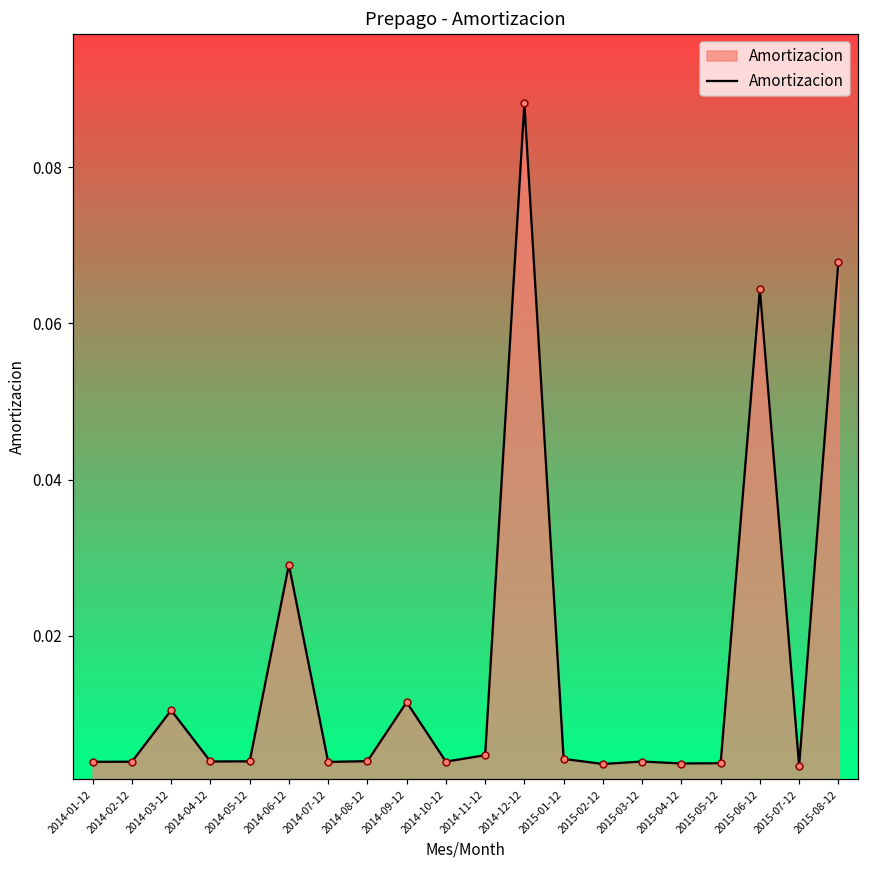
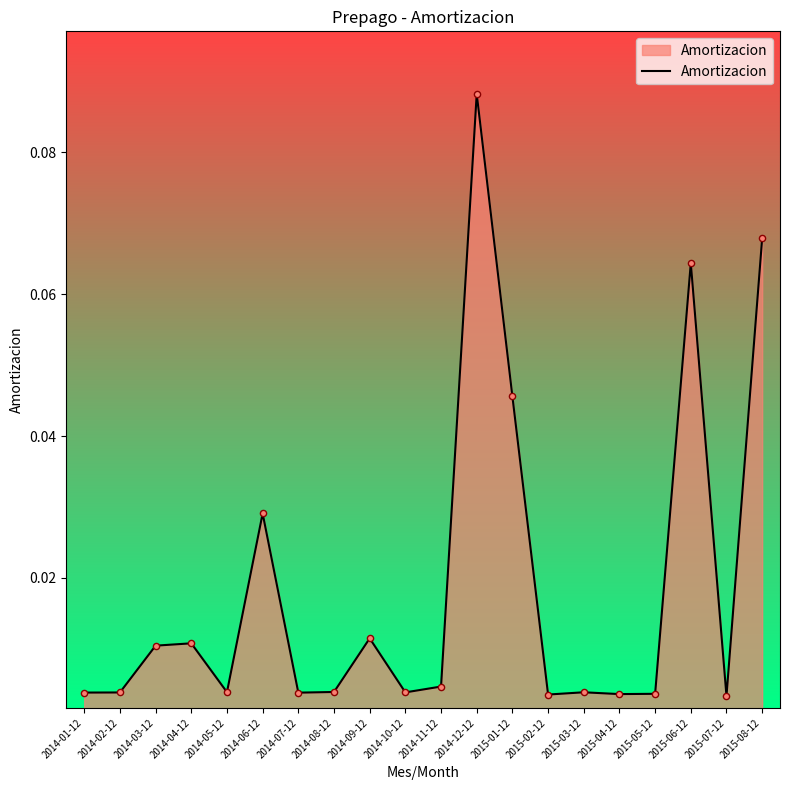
  {
    "2014-01-12": 0.004,
    "2014-02-12": 0.004,
    "2014-03-12": 0.010,
-   "2014-04-12": 0.004,
+   "2014-04-12": 0.011,
    "2014-05-12": 0.004,
    "2014-06-12": 0.029,
    "2014-07-12": 0.004,
    "2014-08-12": 0.004,
    "2014-09-12": 0.011,
    "2014-10-12": 0.004,
    "2014-11-12": 0.005,
    "2014-12-12": 0.088,
-   "2015-01-12": 0.004,
+   "2015-01-12": 0.046,
    "2015-02-12": 0.004,
    "2015-03-12": 0.004,
    "2015-04-12": 0.004,
    "2015-05-12": 0.004,
    "2015-06-12": 0.064,
    "2015-07-12": 0.003,
    "2015-08-12": 0.068
  }
